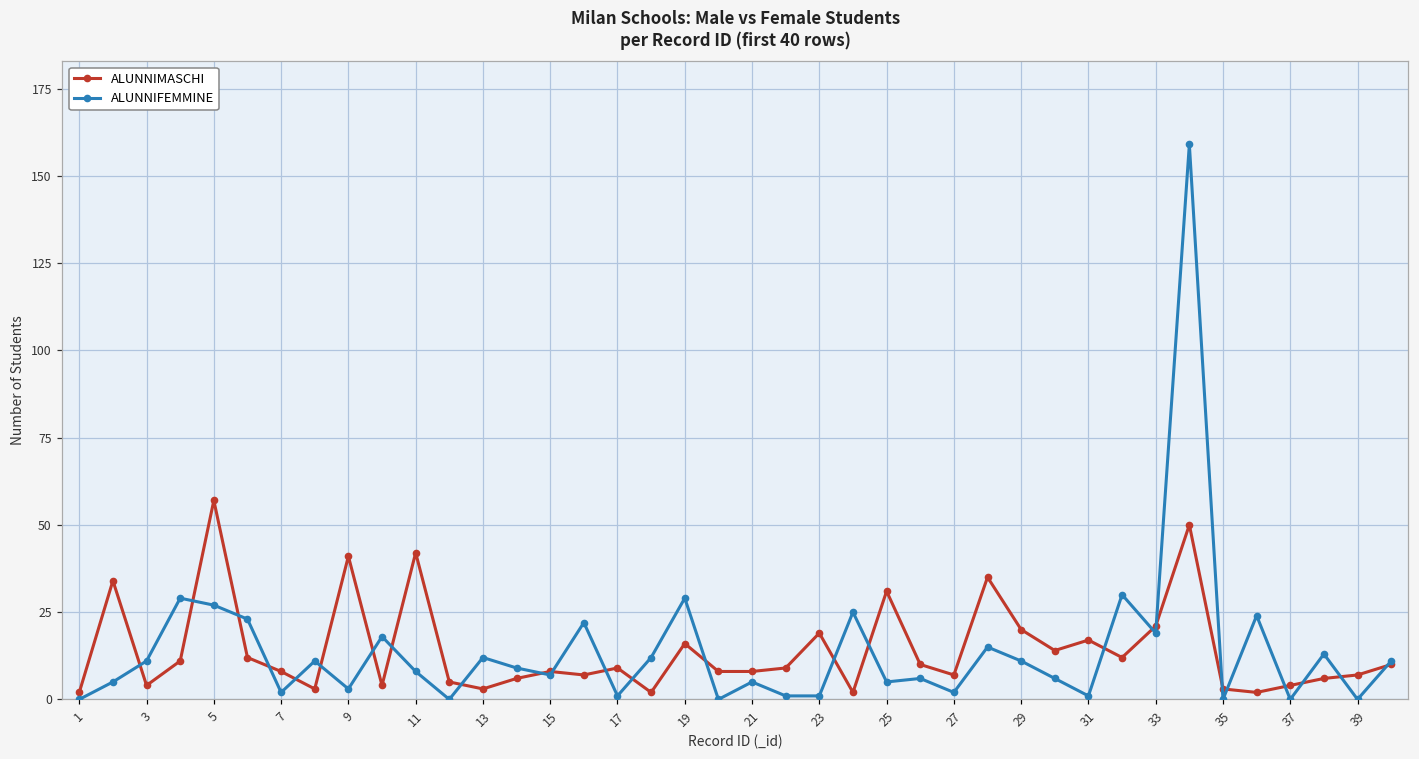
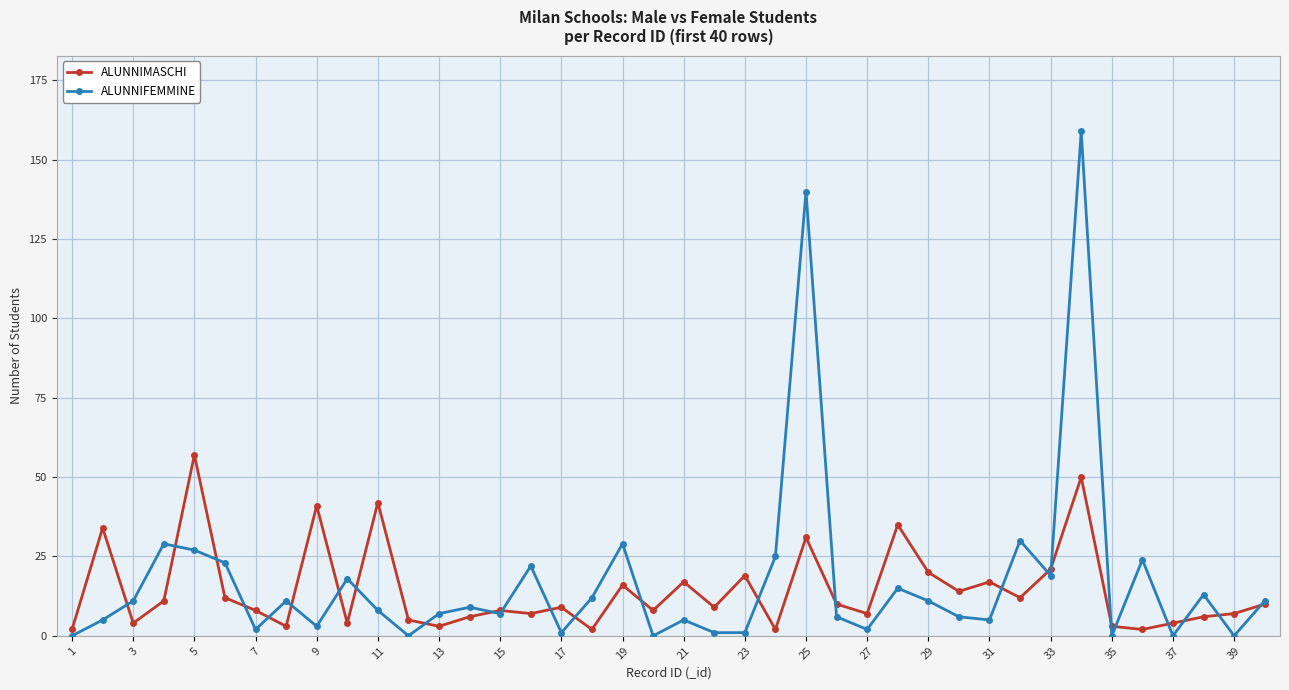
  {
    "ALUNNIMASCHI": {
      "1": 2,
      "3": 4,
      "5": 57,
      "7": 8,
      "9": 41,
      "11": 42,
      "13": 3,
      "15": 8,
      "17": 9,
      "19": 16,
-     "21": 8,
+     "21": 17,
      "23": 19,
      "25": 31,
      "27": 7,
      "29": 20,
      "31": 17,
      "33": 21,
      "35": 3,
      "37": 4,
      "39": 7
    },
    "ALUNNIFEMMINE": {
      "1": 0,
      "3": 11,
      "5": 27,
      "7": 2,
      "9": 3,
      "11": 8,
-     "13": 12,
+     "13": 7,
      "15": 7,
      "17": 1,
      "19": 29,
      "21": 5,
      "23": 1,
-     "25": 5,
+     "25": 140,
      "27": 2,
      "29": 11,
-     "31": 1,
+     "31": 5,
      "33": 19,
      "35": 0,
      "37": 0,
      "39": 0
    }
  }
